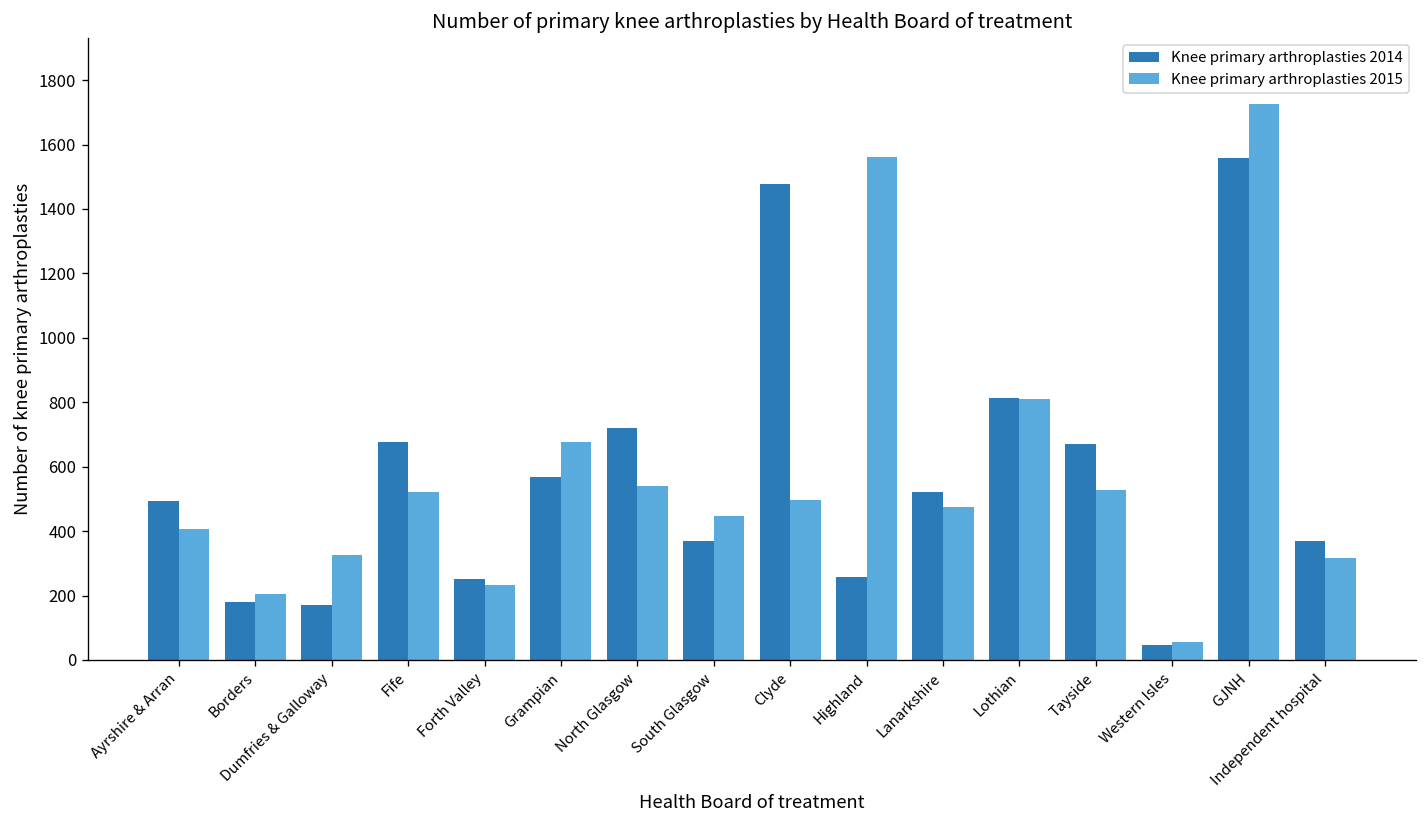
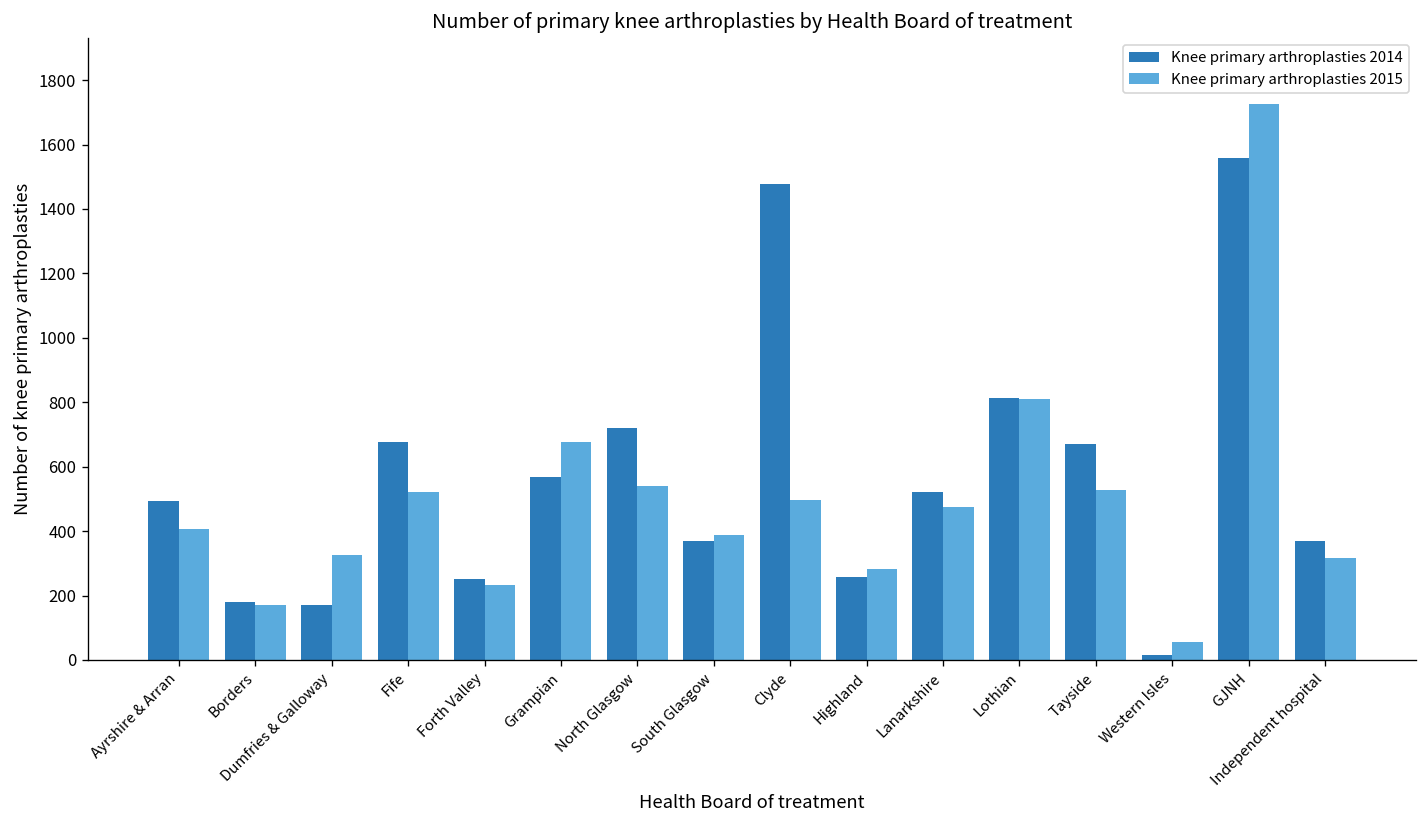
  {
    "Knee primary arthroplasties 2014": {
      "Ayrshire & Arran": 490,
      "Borders": 180,
      "Dumfries & Galloway": 170,
      "Fife": 680,
      "Forth Valley": 250,
      "Grampian": 570,
      "North Glasgow": 720,
      "South Glasgow": 370,
      "Clyde": 1480,
      "Highland": 260,
      "Lanarkshire": 520,
      "Lothian": 810,
      "Tayside": 670,
-     "Western Isles": 50,
+     "Western Isles": 20,
      "GJNH": 1560,
      "Independent hospital": 370
    },
    "Knee primary arthroplasties 2015": {
      "Ayrshire & Arran": 410,
-     "Borders": 210,
+     "Borders": 170,
      "Dumfries & Galloway": 330,
      "Fife": 520,
      "Forth Valley": 230,
      "Grampian": 680,
      "North Glasgow": 540,
-     "South Glasgow": 450,
+     "South Glasgow": 390,
      "Clyde": 500,
-     "Highland": 1560,
+     "Highland": 280,
      "Lanarkshire": 480,
      "Lothian": 810,
      "Tayside": 530,
      "Western Isles": 60,
      "GJNH": 1730,
      "Independent hospital": 320
    }
  }
